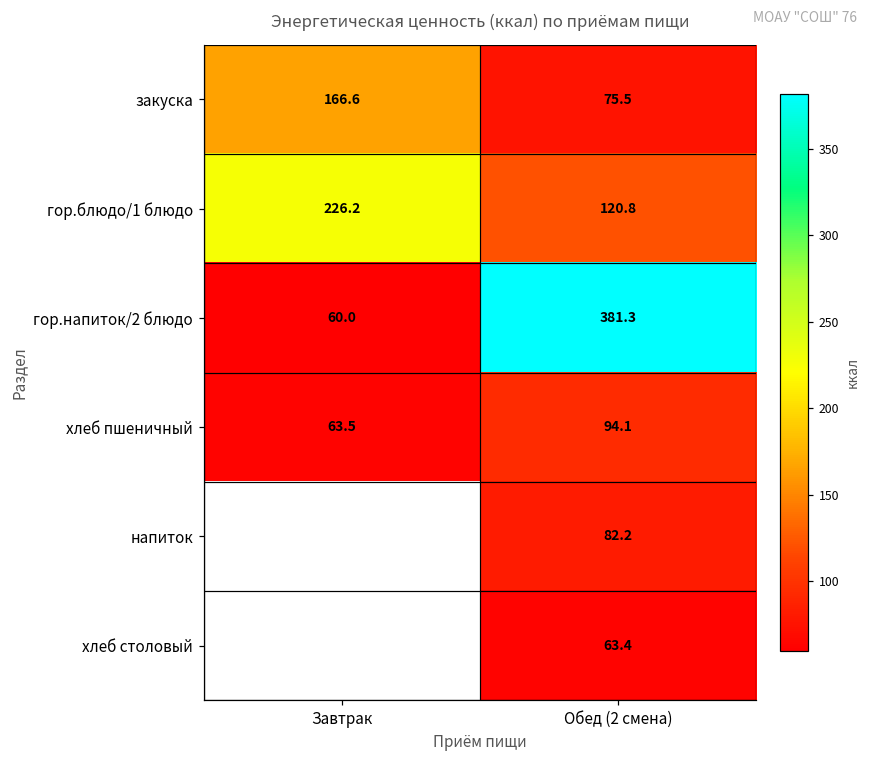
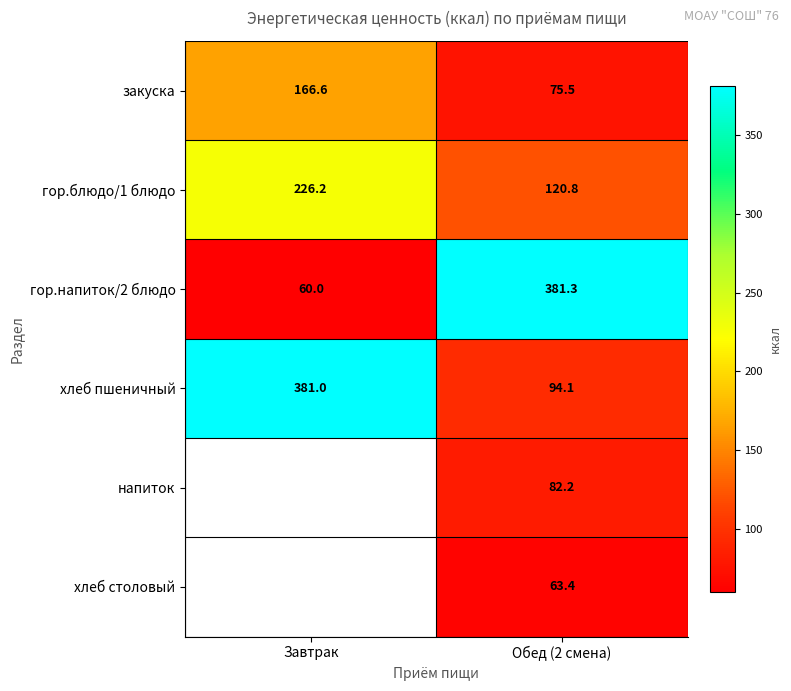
  {
    "закуска": {
      "Завтрак": 166.6,
      "Обед (2 смена)": 75.5
    },
    "гор.блюдо/1 блюдо": {
      "Завтрак": 226.2,
      "Обед (2 смена)": 120.8
    },
    "гор.напиток/2 блюдо": {
      "Завтрак": 60.0,
      "Обед (2 смена)": 381.3
    },
    "хлеб пшеничный": {
-     "Завтрак": 63.5,
+     "Завтрак": 381.0,
      "Обед (2 смена)": 94.1
    },
    "напиток": {
      "Обед (2 смена)": 82.2
    },
    "хлеб столовый": {
      "Обед (2 смена)": 63.4
    }
  }
